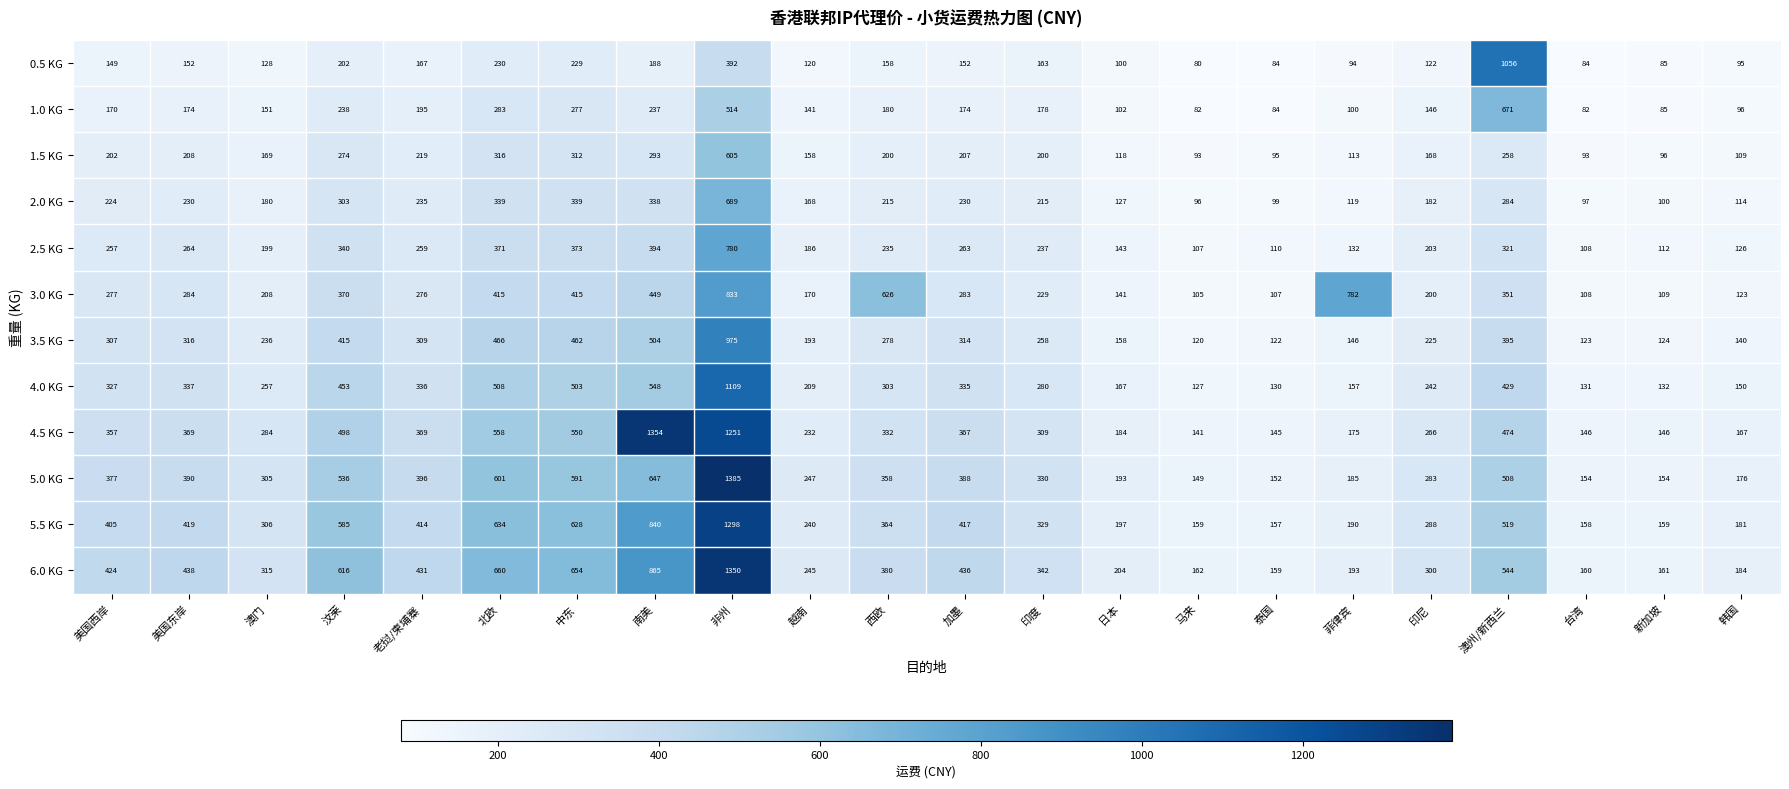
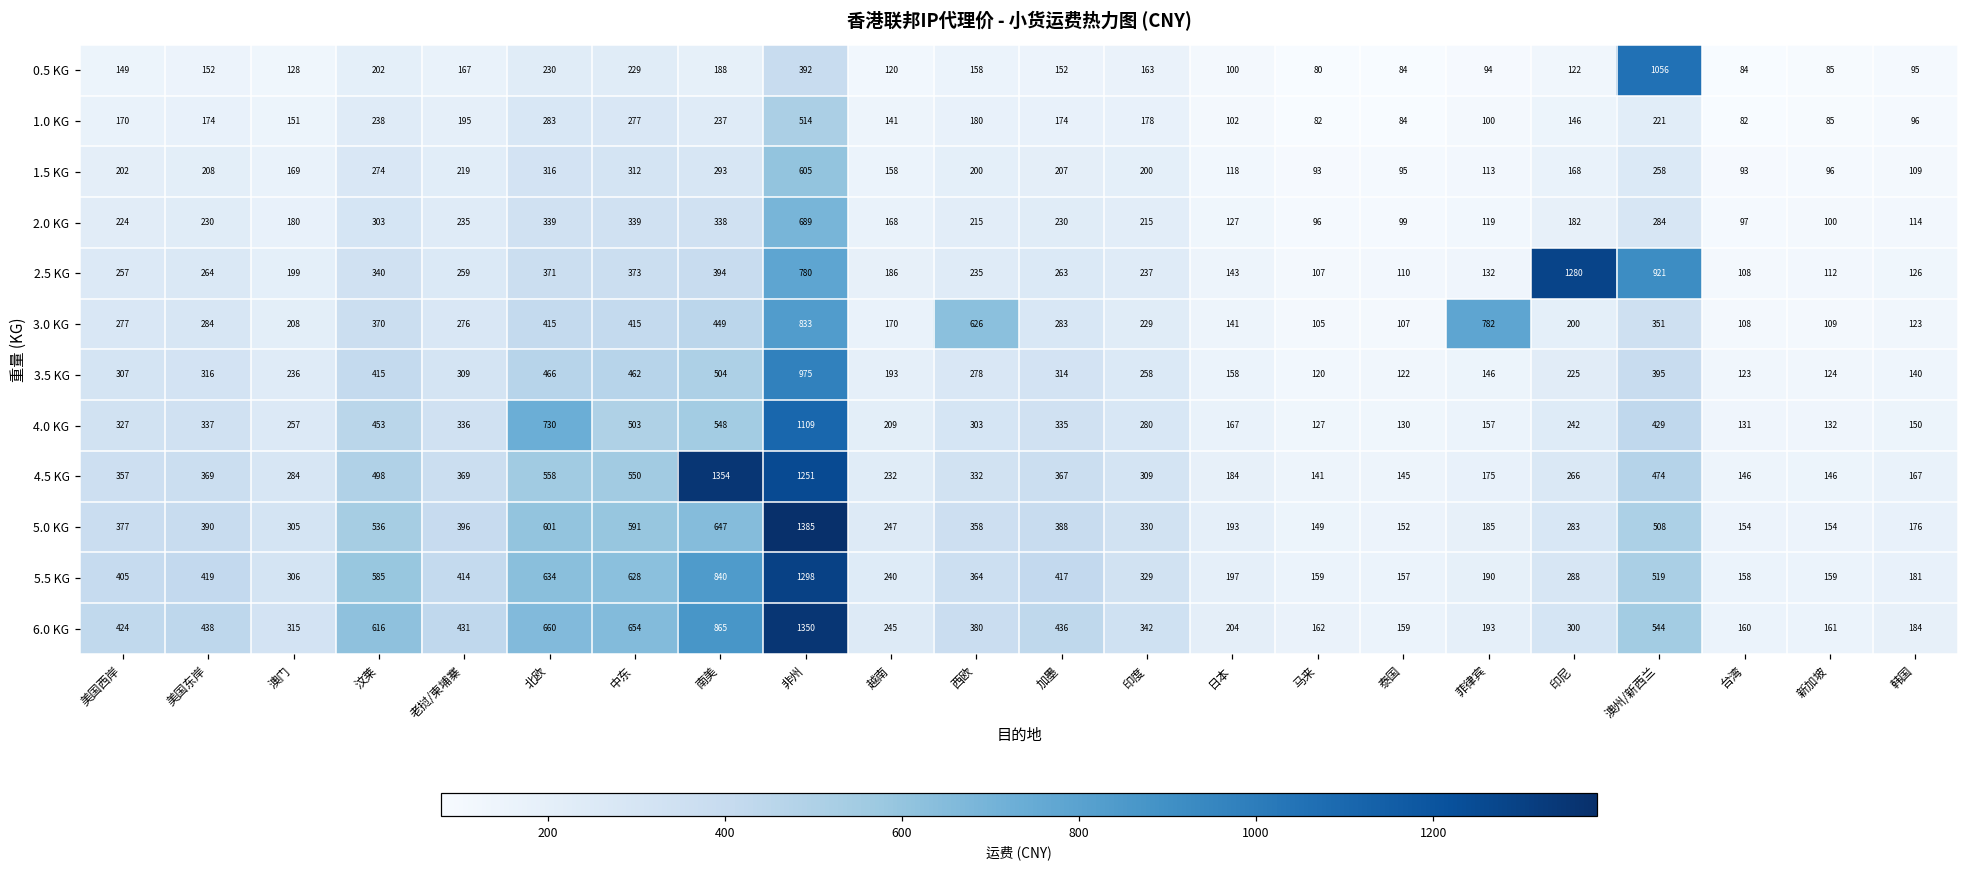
  {
    "1.0 KG": {
      "美国西岸": 170,
      "美国东岸": 174,
      "澳门": 151,
      "汶莱": 238,
      "老挝/柬埔寨": 195,
      "北欧": 283,
      "中东": 277,
      "南美": 237,
      "非州": 514,
      "越南": 141,
      "西欧": 180,
      "加墨": 174,
      "印度": 178,
      "日本": 102,
      "马来": 82,
      "泰国": 84,
      "菲律宾": 100,
      "印尼": 146,
-     "澳州/新西兰": 671,
+     "澳州/新西兰": 221,
      "台湾": 82,
      "新加坡": 85,
      "韩国": 96
    },
    "2.5 KG": {
      "美国西岸": 257,
      "美国东岸": 264,
      "澳门": 199,
      "汶莱": 340,
      "老挝/柬埔寨": 259,
      "北欧": 371,
      "中东": 373,
      "南美": 394,
      "非州": 780,
      "越南": 186,
      "西欧": 235,
      "加墨": 263,
      "印度": 237,
      "日本": 143,
      "马来": 107,
      "泰国": 110,
      "菲律宾": 132,
-     "印尼": 203,
-     "澳州/新西兰": 321,
+     "印尼": 1280,
+     "澳州/新西兰": 921,
      "台湾": 108,
      "新加坡": 112,
      "韩国": 126
    },
    "4.0 KG": {
      "美国西岸": 327,
      "美国东岸": 337,
      "澳门": 257,
      "汶莱": 453,
      "老挝/柬埔寨": 336,
-     "北欧": 508,
+     "北欧": 730,
      "中东": 503,
      "南美": 548,
      "非州": 1109,
      "越南": 209,
      "西欧": 303,
      "加墨": 335,
      "印度": 280,
      "日本": 167,
      "马来": 127,
      "泰国": 130,
      "菲律宾": 157,
      "印尼": 242,
      "澳州/新西兰": 429,
      "台湾": 131,
      "新加坡": 132,
      "韩国": 150
    }
  }
